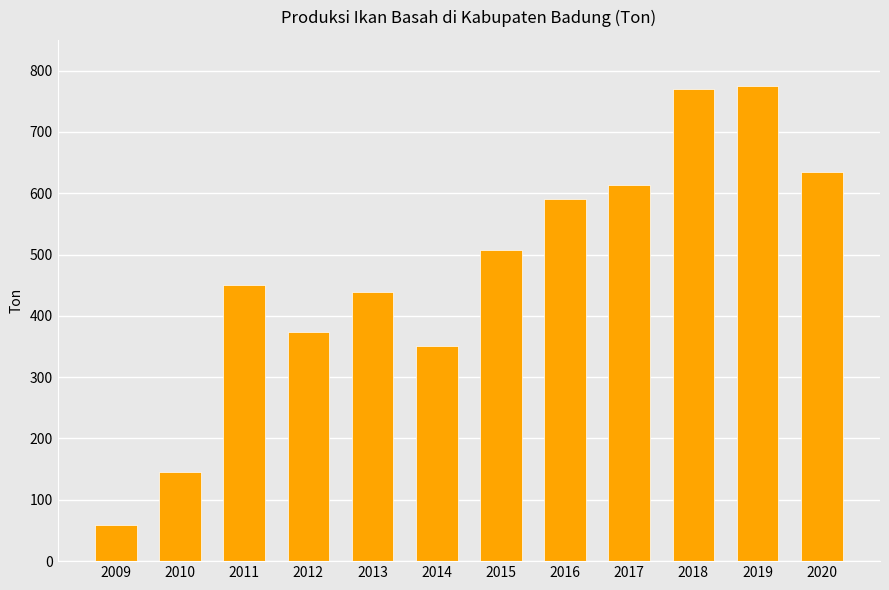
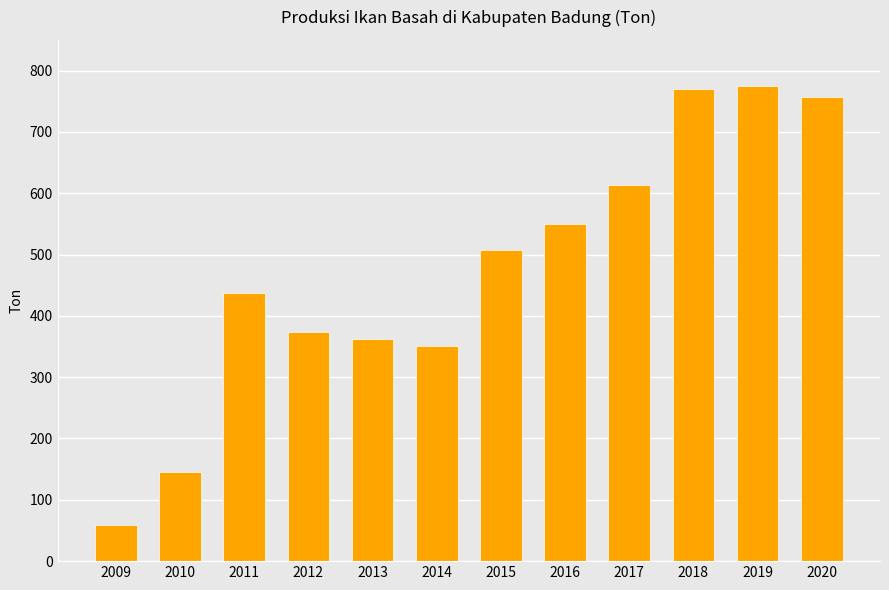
  {
    "2009": 60,
    "2010": 150,
-   "2011": 450,
+   "2011": 440,
    "2012": 370,
-   "2013": 440,
+   "2013": 360,
    "2014": 350,
    "2015": 510,
-   "2016": 590,
+   "2016": 550,
    "2017": 610,
    "2018": 770,
    "2019": 770,
-   "2020": 640
+   "2020": 760
  }
